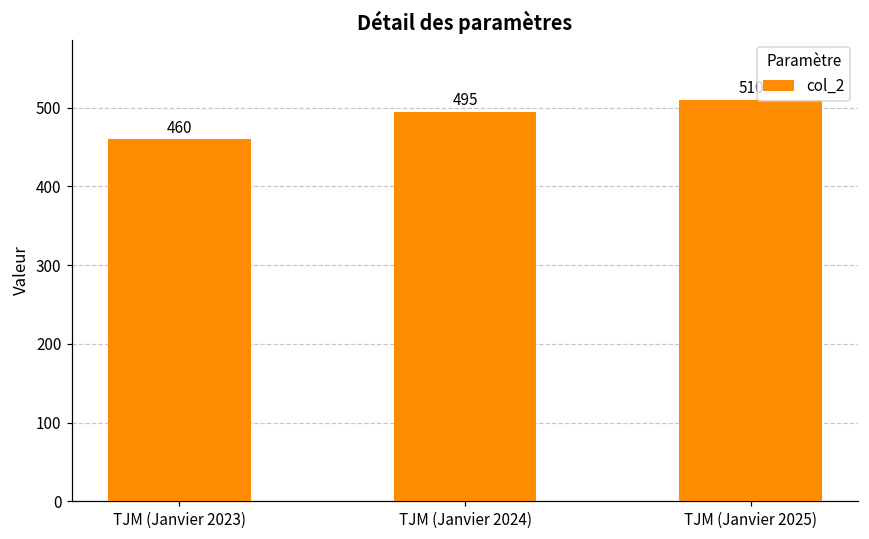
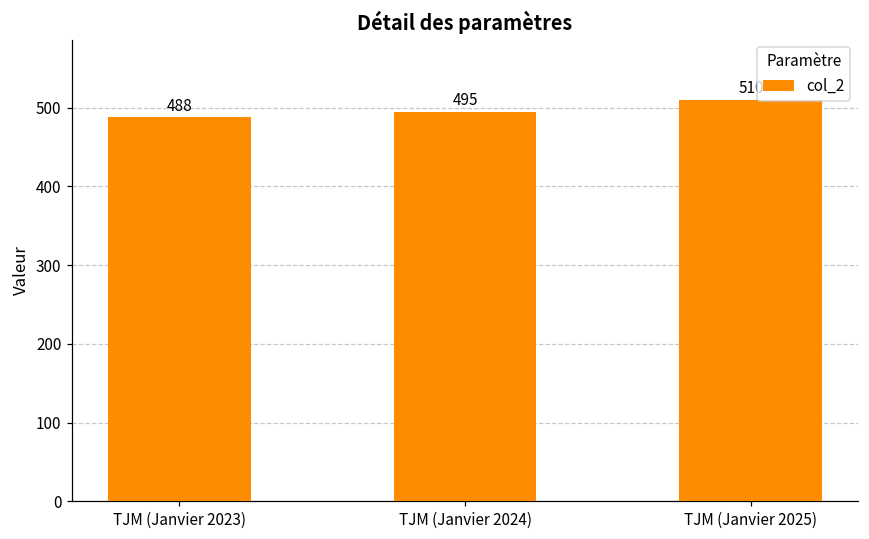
  {
-   "TJM (Janvier 2023)": 460,
+   "TJM (Janvier 2023)": 488,
    "TJM (Janvier 2024)": 495
  }
